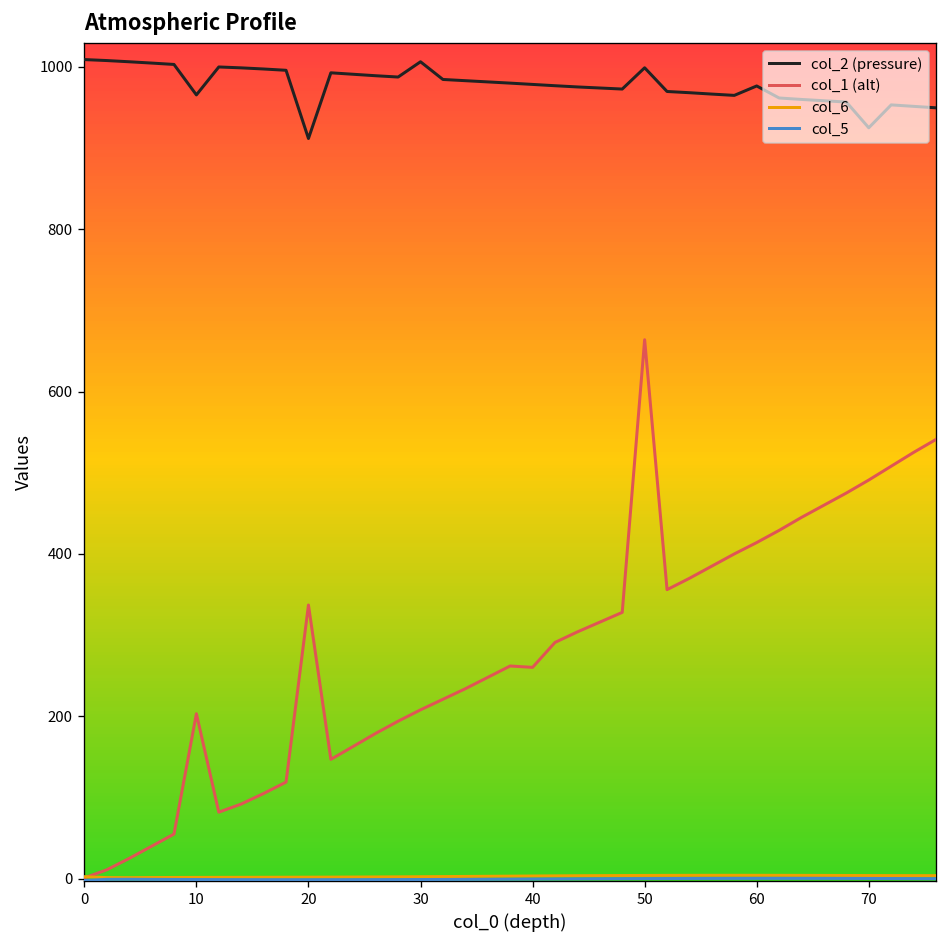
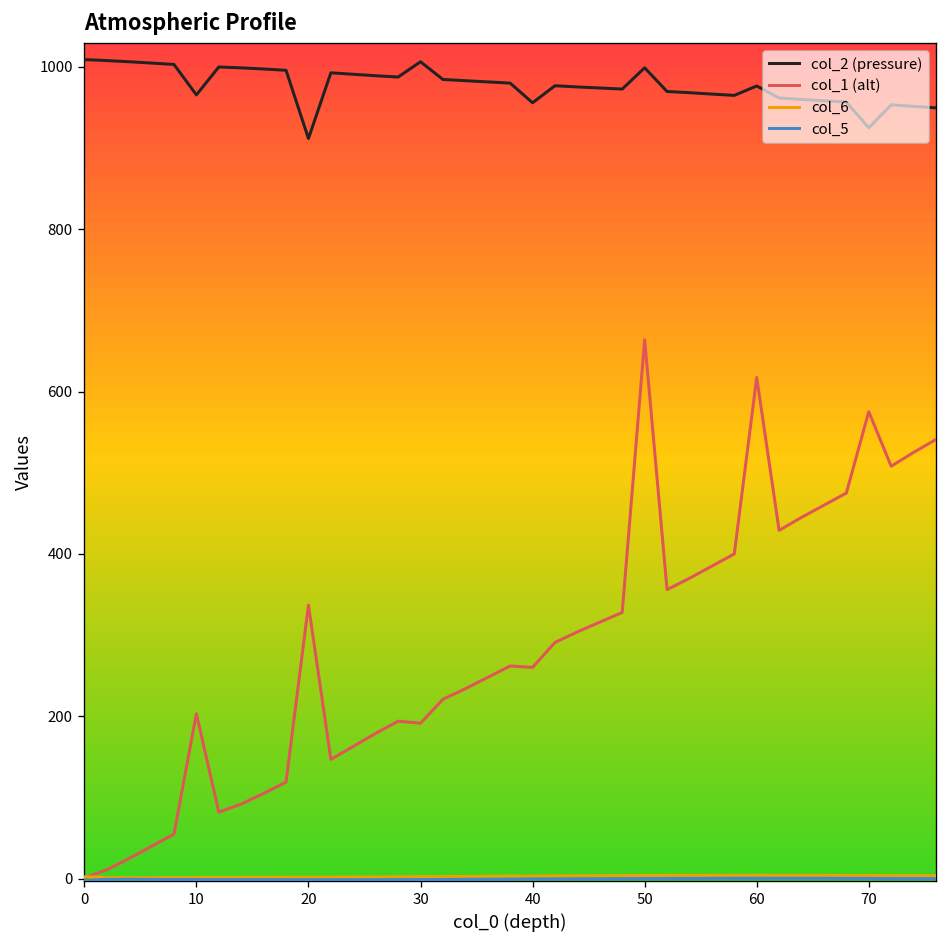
  {
    "col_2 (pressure)": {
      "0": 1010,
      "10": 970,
      "20": 910,
      "30": 1010,
-     "40": 980,
+     "40": 960,
      "50": 1000,
      "60": 980
    },
    "col_1 (alt)": {
      "10": 200,
      "20": 340,
-     "30": 210,
+     "30": 190,
      "40": 260,
      "50": 660,
-     "60": 410,
-     "70": 490
+     "60": 620,
+     "70": 580
    },
    "col_6": {
      "40": 0,
      "50": 0,
      "60": 0
    },
    "col_5": {
      "40": 0,
      "50": 0,
      "60": 0
    }
  }
